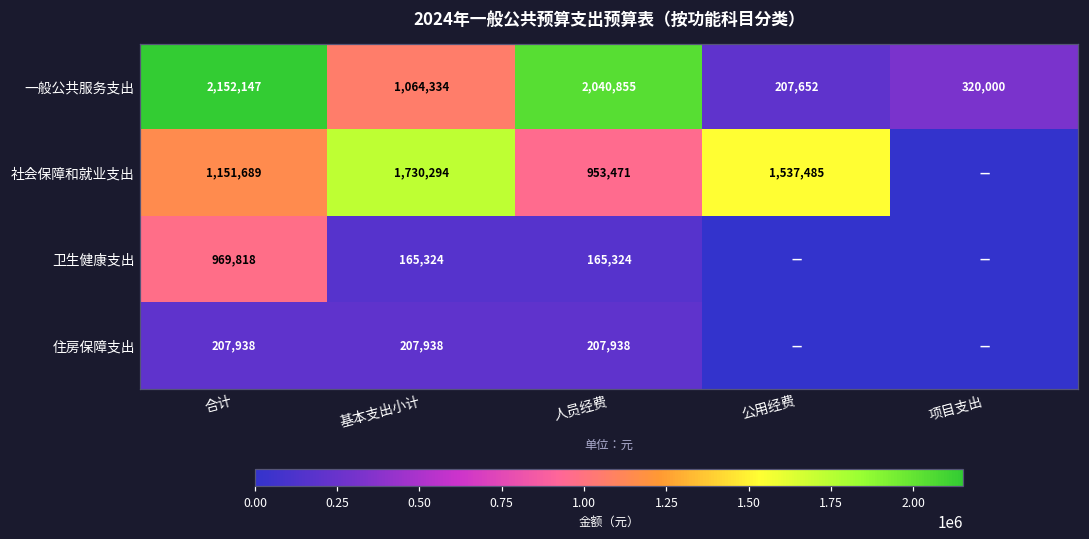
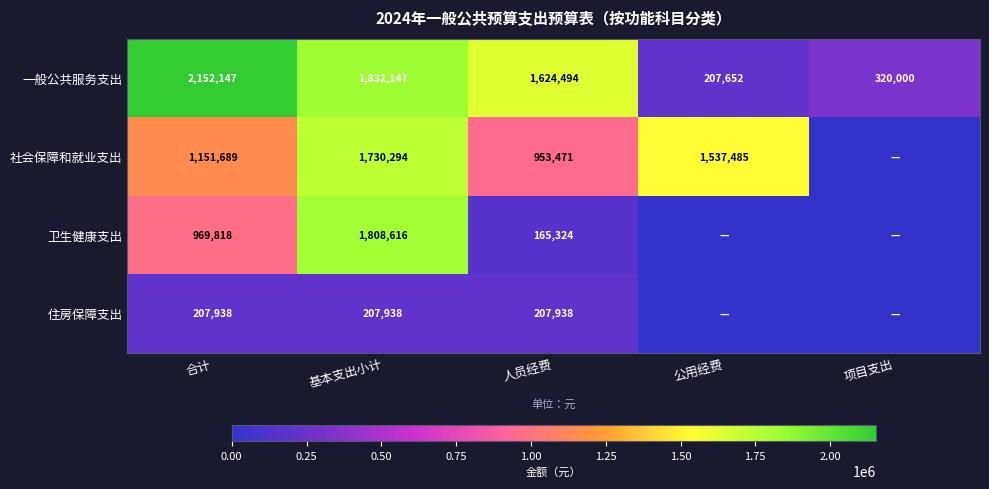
  {
    "一般公共服务支出": {
      "合计": "2,152,147",
-     "基本支出小计": "1,064,334",
-     "人员经费": "2,040,855",
+     "基本支出小计": "1,832,147",
+     "人员经费": "1,624,494",
      "公用经费": "207,652",
      "项目支出": "320,000"
    },
    "社会保障和就业支出": {
      "合计": "1,151,689",
      "基本支出小计": "1,730,294",
      "人员经费": "953,471",
      "公用经费": "1,537,485"
    },
    "卫生健康支出": {
      "合计": "969,818",
-     "基本支出小计": "165,324",
+     "基本支出小计": "1,808,616",
      "人员经费": "165,324"
    },
    "住房保障支出": {
      "合计": "207,938",
      "基本支出小计": "207,938",
      "人员经费": "207,938"
    }
  }
